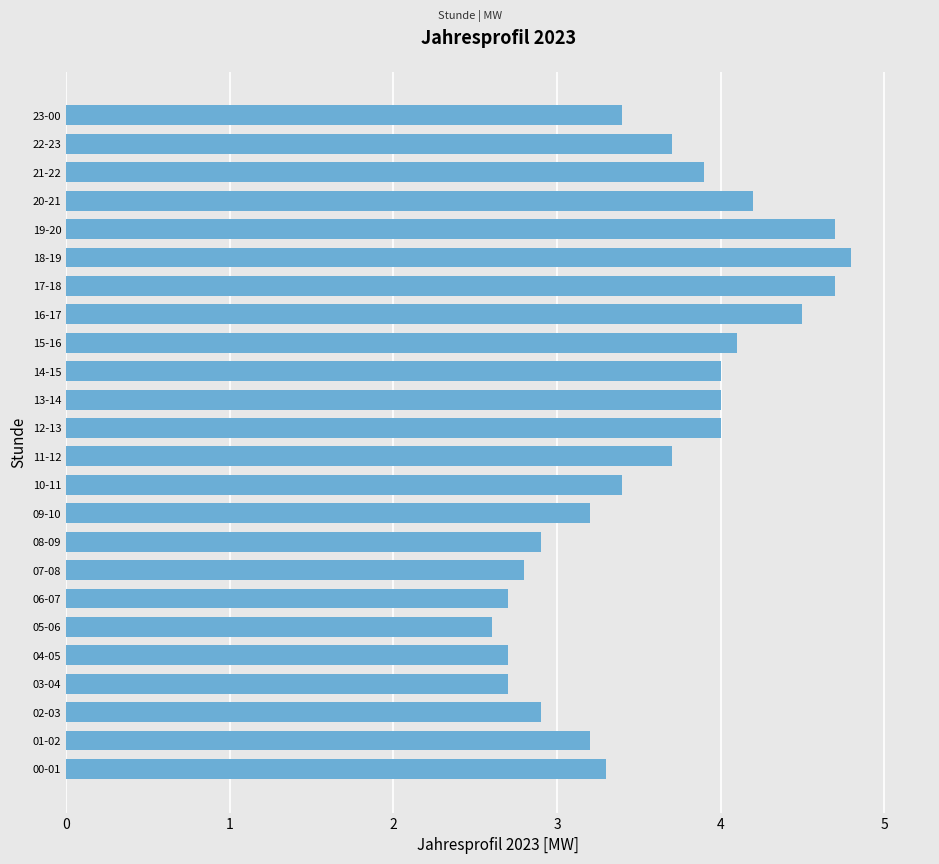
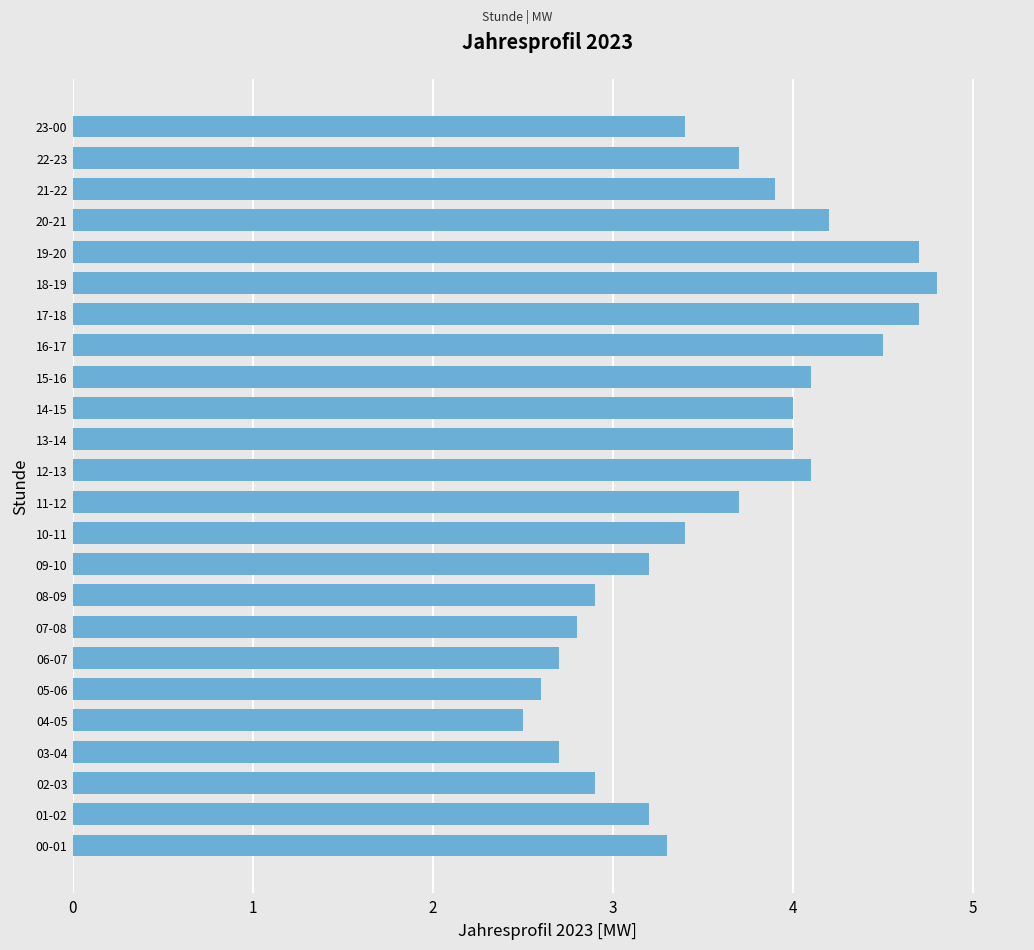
  {
    "23-00": 3.4,
    "22-23": 3.7,
    "21-22": 3.9,
    "20-21": 4.2,
    "19-20": 4.7,
    "18-19": 4.8,
    "17-18": 4.7,
    "16-17": 4.5,
    "15-16": 4.1,
    "14-15": 4.0,
    "13-14": 4.0,
-   "12-13": 4.0,
+   "12-13": 4.1,
    "11-12": 3.7,
    "10-11": 3.4,
    "09-10": 3.2,
    "08-09": 2.9,
    "07-08": 2.8,
    "06-07": 2.7,
    "05-06": 2.6,
-   "04-05": 2.7,
+   "04-05": 2.5,
    "03-04": 2.7,
    "02-03": 2.9,
    "01-02": 3.2,
    "00-01": 3.3
  }
